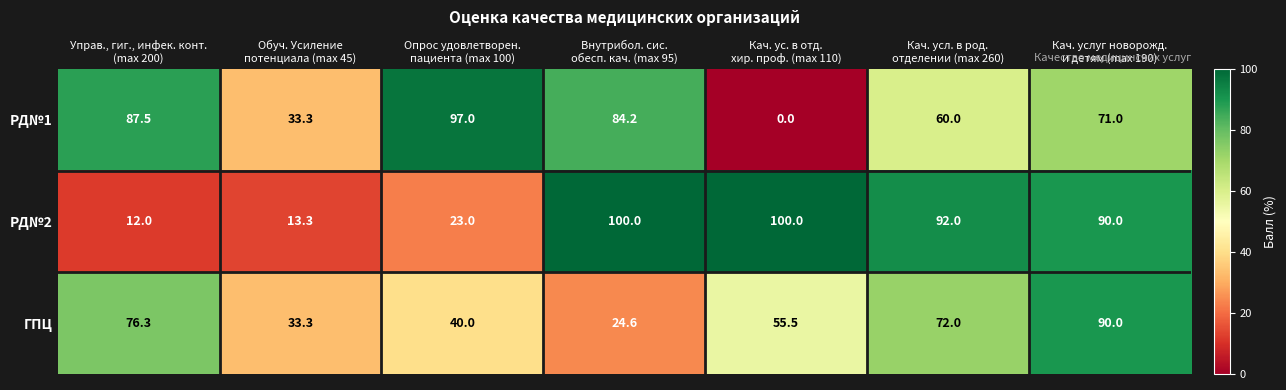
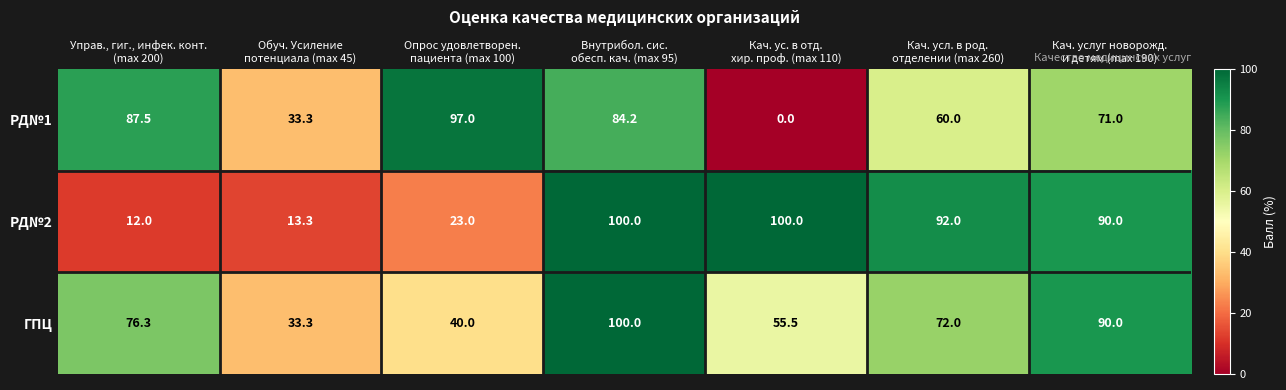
  {
    "РД№1": {
      "Управ., гиг., инфек. конт. (max 200)": 87.5,
      "Обуч. Усиление потенциала (max 45)": 33.3,
      "Опрос удовлетворен. пациента (max 100)": 97.0,
      "Внутрибол. сис. обесп. кач. (max 95)": 84.2,
      "Кач. ус. в отд. хир. проф. (max 110)": 0.0,
      "Кач. усл. в род. отделении (max 260)": 60.0,
      "Кач. услуг новорожд. и детям (max 190)": 71.0
    },
    "РД№2": {
      "Управ., гиг., инфек. конт. (max 200)": 12.0,
      "Обуч. Усиление потенциала (max 45)": 13.3,
      "Опрос удовлетворен. пациента (max 100)": 23.0,
      "Внутрибол. сис. обесп. кач. (max 95)": 100.0,
      "Кач. ус. в отд. хир. проф. (max 110)": 100.0,
      "Кач. усл. в род. отделении (max 260)": 92.0,
      "Кач. услуг новорожд. и детям (max 190)": 90.0
    },
    "ГПЦ": {
      "Управ., гиг., инфек. конт. (max 200)": 76.3,
      "Обуч. Усиление потенциала (max 45)": 33.3,
      "Опрос удовлетворен. пациента (max 100)": 40.0,
-     "Внутрибол. сис. обесп. кач. (max 95)": 24.6,
+     "Внутрибол. сис. обесп. кач. (max 95)": 100.0,
      "Кач. ус. в отд. хир. проф. (max 110)": 55.5,
      "Кач. усл. в род. отделении (max 260)": 72.0,
      "Кач. услуг новорожд. и детям (max 190)": 90.0
    }
  }
